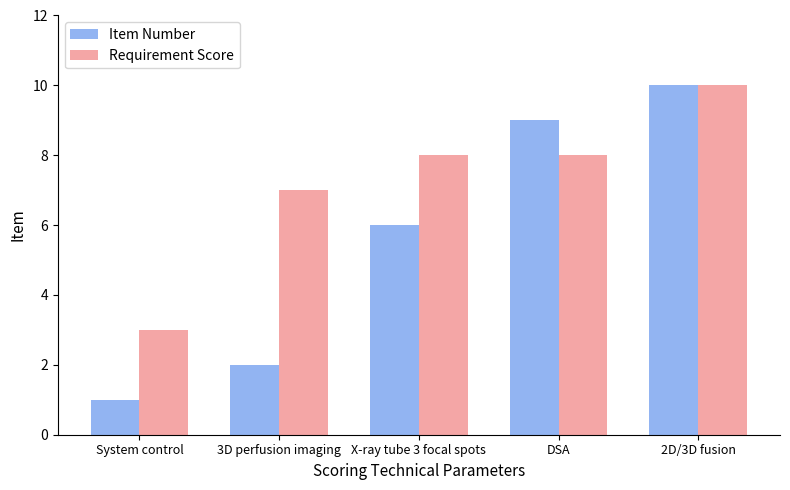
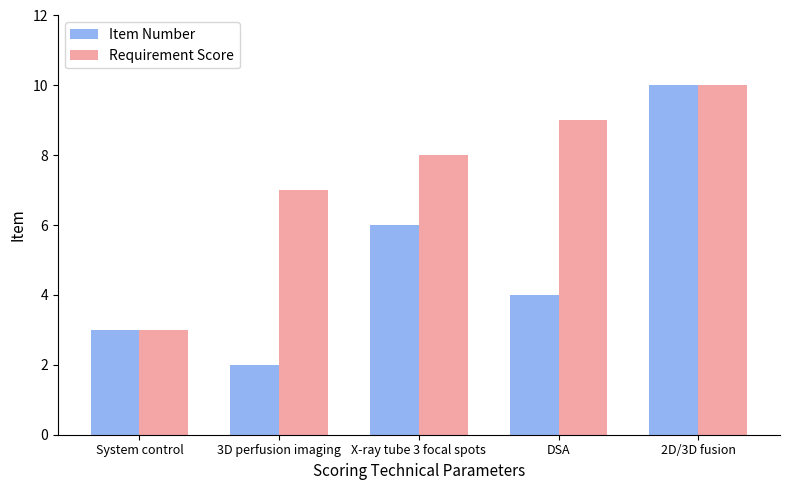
  {
    "Item Number": {
-     "System control": 1,
+     "System control": 3,
      "3D perfusion imaging": 2,
      "X-ray tube 3 focal spots": 6,
-     "DSA": 9,
+     "DSA": 4,
      "2D/3D fusion": 10
    },
    "Requirement Score": {
      "System control": 3,
      "3D perfusion imaging": 7,
      "X-ray tube 3 focal spots": 8,
-     "DSA": 8,
+     "DSA": 9,
      "2D/3D fusion": 10
    }
  }
